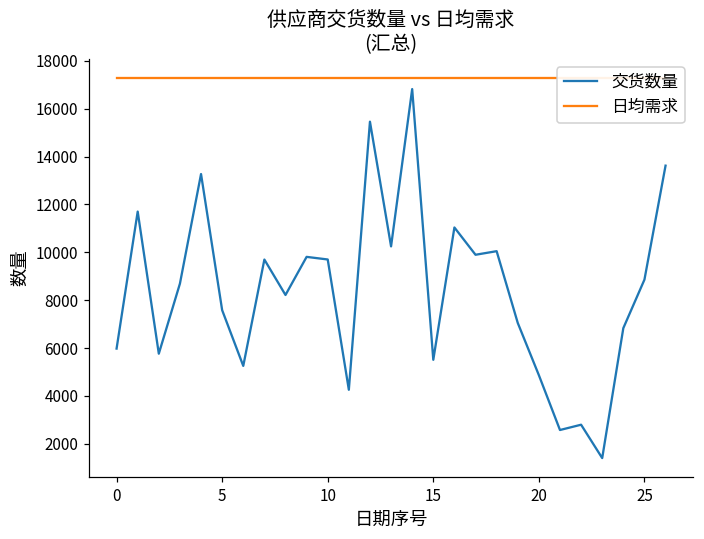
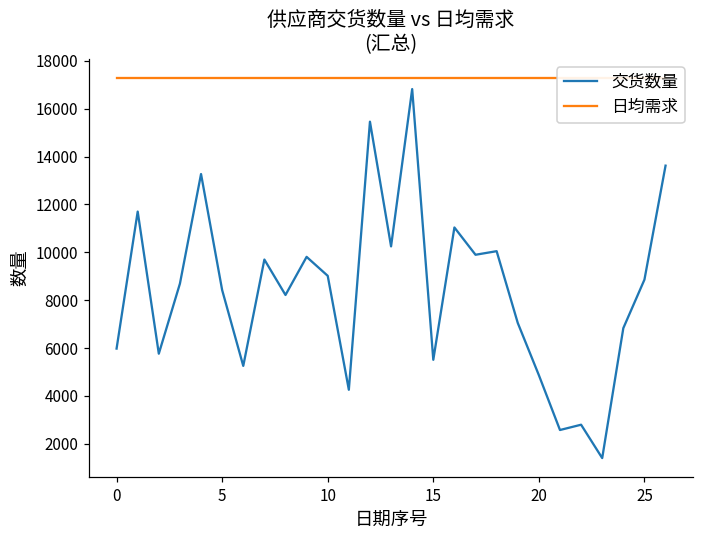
  {
    "交货数量": {
      "0": 6000,
-     "5": 7600,
-     "10": 9700,
+     "5": 8400,
+     "10": 9000,
      "15": 5500,
      "20": 4900,
      "25": 8900
    },
    "日均需求": {
      "0": 17300,
      "5": 17300,
      "10": 17300,
      "15": 17300,
      "20": 17300
    }
  }
